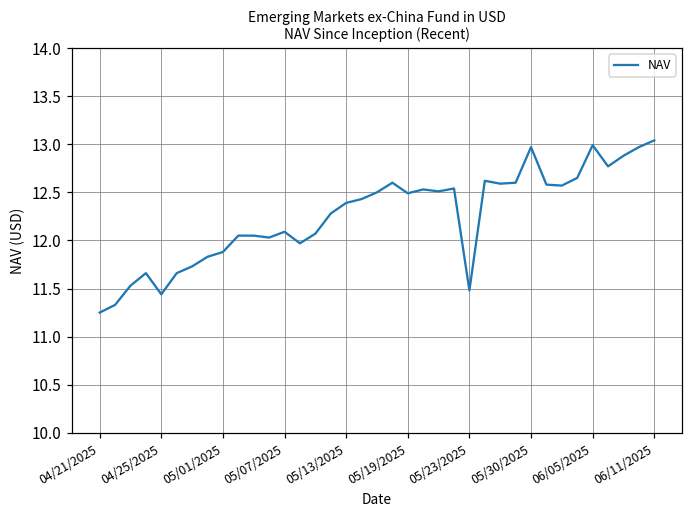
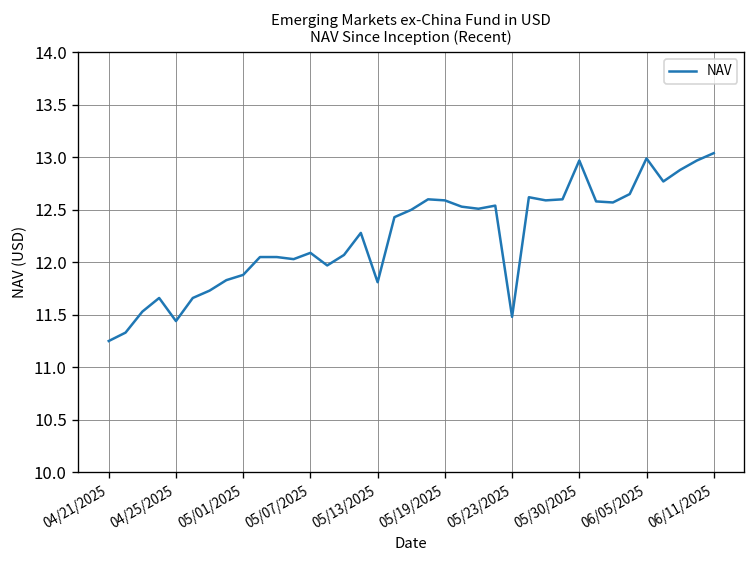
  {
    "04/21/2025": 11.3,
    "04/25/2025": 11.4,
    "05/01/2025": 11.9,
    "05/07/2025": 12.1,
-   "05/13/2025": 12.4,
-   "05/19/2025": 12.5,
+   "05/13/2025": 11.8,
+   "05/19/2025": 12.6,
    "05/23/2025": 11.5,
    "05/30/2025": 13.0,
    "06/05/2025": 13.0,
    "06/11/2025": 13.0
  }
